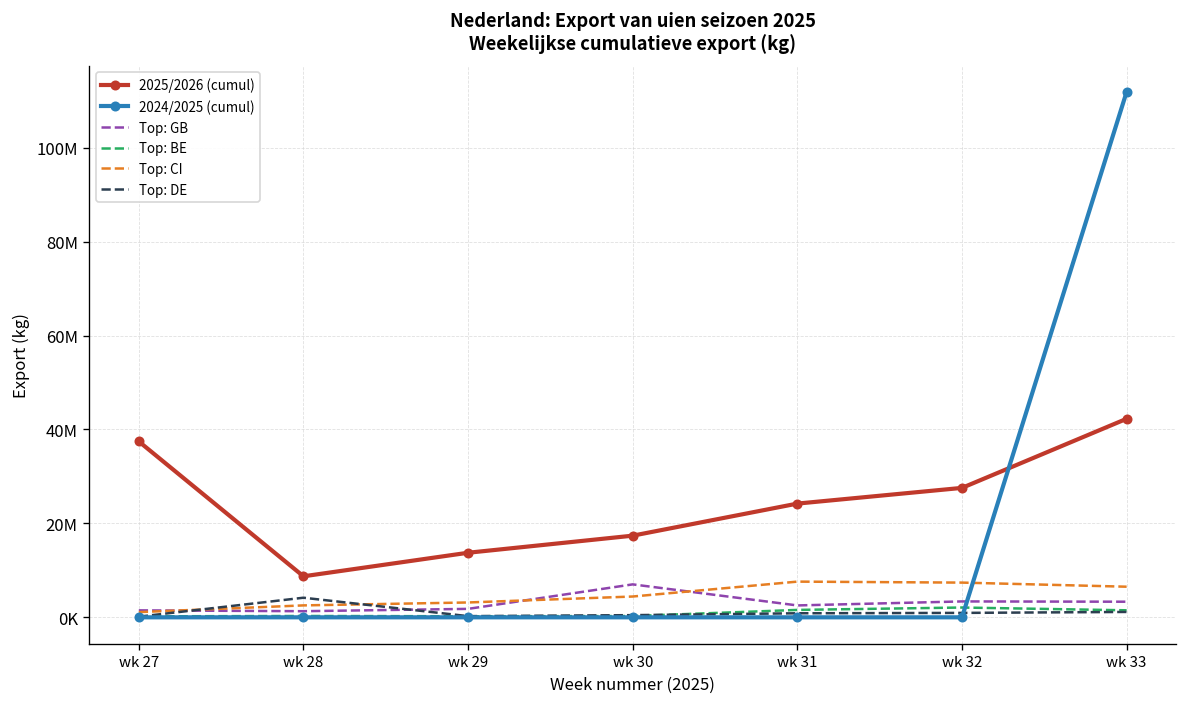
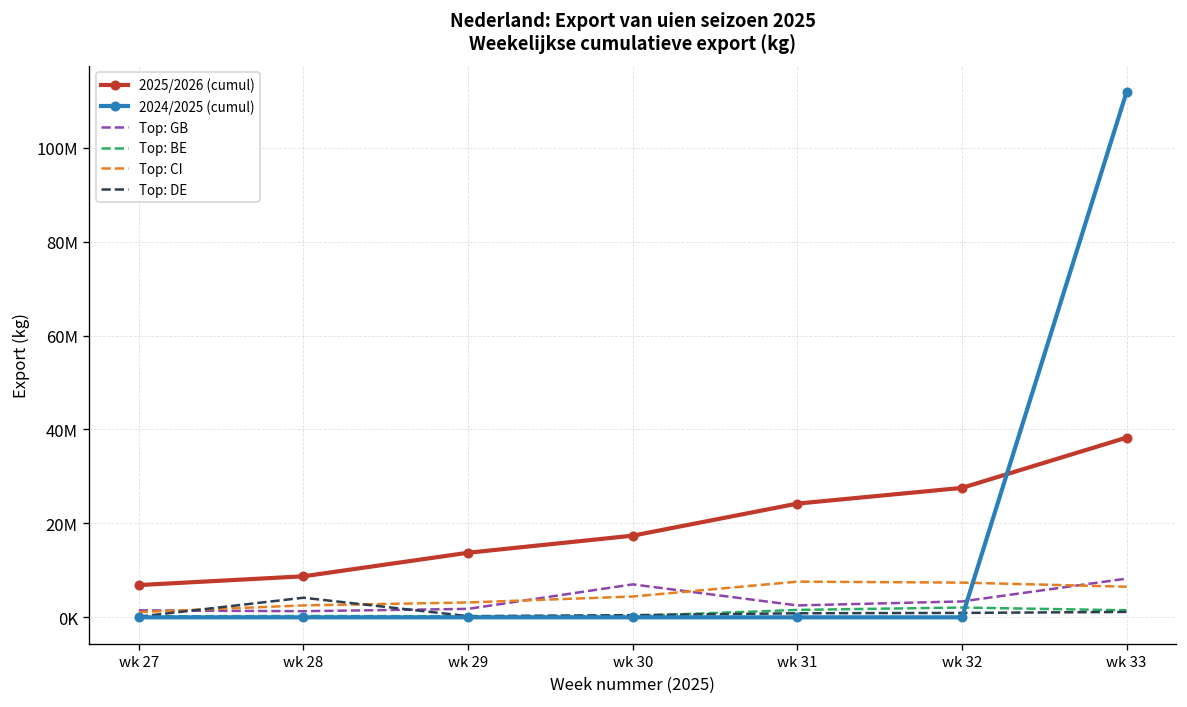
  {
    "2025/2026 (cumul)": {
-     "wk 27": 37000000,
+     "wk 27": 7000000,
      "wk 28": 9000000,
      "wk 29": 14000000,
      "wk 30": 17000000,
      "wk 31": 24000000,
      "wk 32": 28000000,
-     "wk 33": 42000000
+     "wk 33": 38000000
    },
    "2024/2025 (cumul)": {
      "wk 31": 0,
      "wk 32": 0,
      "wk 33": 112000000
    },
    "Top: GB": {
      "wk 28": 1000000,
      "wk 29": 2000000,
      "wk 30": 7000000,
      "wk 31": 3000000,
      "wk 32": 3000000,
-     "wk 33": 3000000
+     "wk 33": 8000000
    },
    "Top: BE": {
      "wk 31": 2000000,
      "wk 32": 2000000
    },
    "Top: CI": {
      "wk 28": 3000000,
      "wk 29": 3000000,
      "wk 30": 4000000,
      "wk 31": 8000000,
      "wk 32": 7000000,
      "wk 33": 7000000
    },
    "Top: DE": {
      "wk 28": 4000000,
      "wk 31": 1000000,
      "wk 32": 1000000
    }
  }
